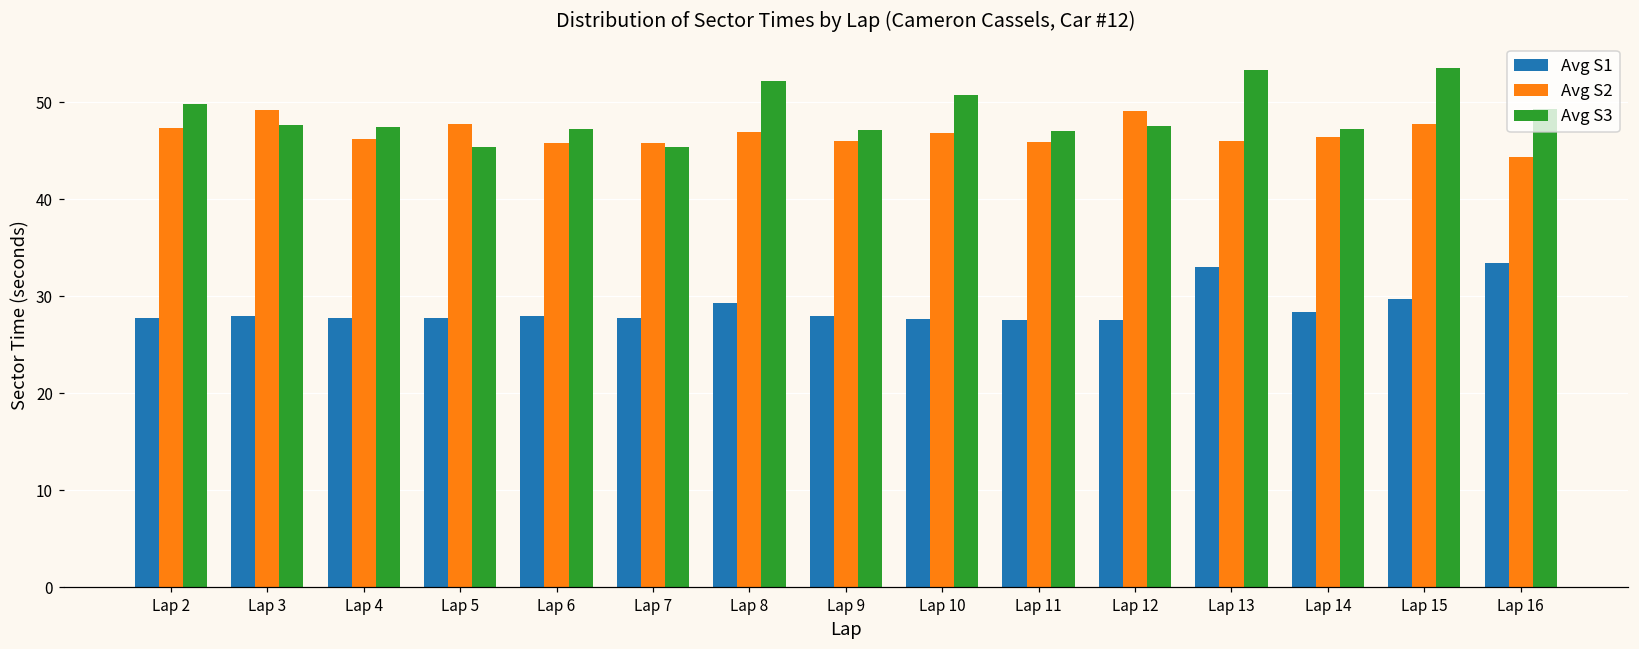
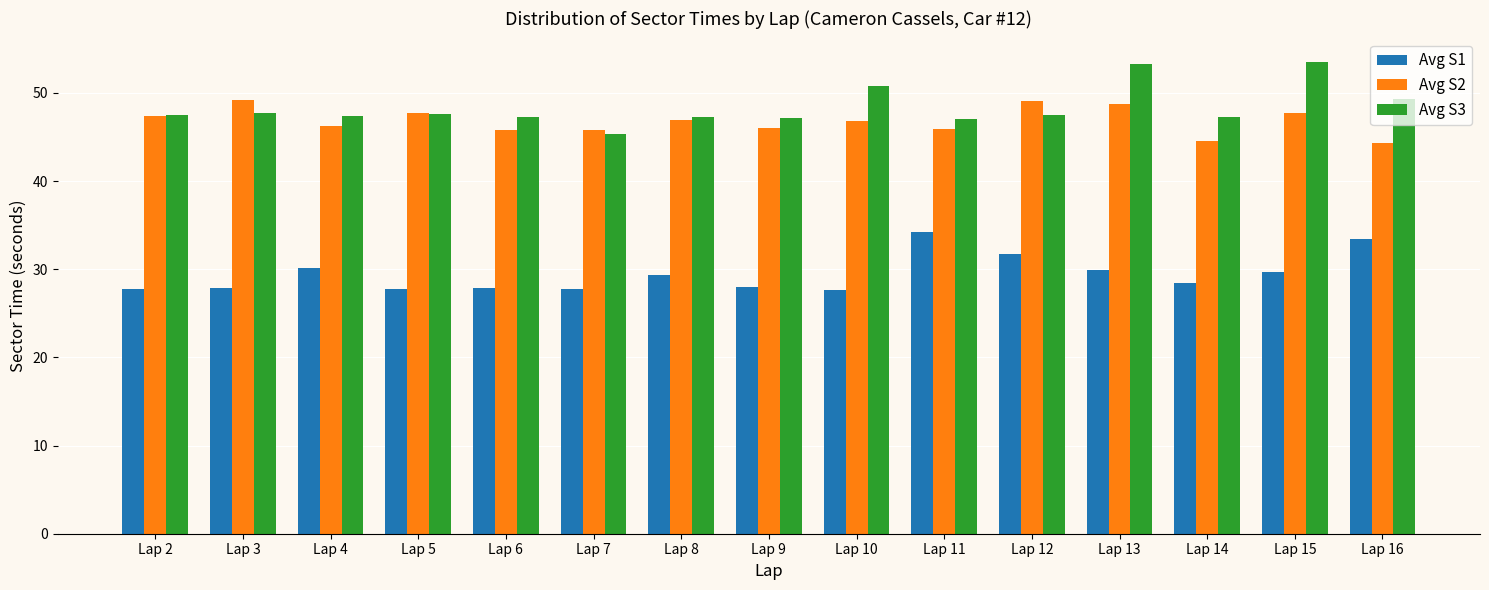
  {
    "Avg S1": {
      "Lap 2": 28,
      "Lap 3": 28,
-     "Lap 4": 28,
+     "Lap 4": 30,
      "Lap 5": 28,
      "Lap 6": 28,
      "Lap 7": 28,
      "Lap 8": 29,
      "Lap 9": 28,
      "Lap 10": 28,
-     "Lap 11": 28,
-     "Lap 12": 28,
-     "Lap 13": 33,
+     "Lap 11": 34,
+     "Lap 12": 32,
+     "Lap 13": 30,
      "Lap 14": 28,
      "Lap 15": 30,
      "Lap 16": 33
    },
    "Avg S2": {
      "Lap 2": 47,
      "Lap 3": 49,
      "Lap 4": 46,
      "Lap 5": 48,
      "Lap 6": 46,
      "Lap 7": 46,
      "Lap 8": 47,
      "Lap 9": 46,
      "Lap 10": 47,
      "Lap 11": 46,
      "Lap 12": 49,
-     "Lap 13": 46,
-     "Lap 14": 46,
+     "Lap 13": 49,
+     "Lap 14": 45,
      "Lap 15": 48,
      "Lap 16": 44
    },
    "Avg S3": {
-     "Lap 2": 50,
+     "Lap 2": 47,
      "Lap 3": 48,
      "Lap 4": 47,
-     "Lap 5": 45,
+     "Lap 5": 48,
      "Lap 6": 47,
      "Lap 7": 45,
-     "Lap 8": 52,
+     "Lap 8": 47,
      "Lap 9": 47,
      "Lap 10": 51,
      "Lap 11": 47,
      "Lap 12": 48,
      "Lap 13": 53,
      "Lap 14": 47,
      "Lap 15": 53
    }
  }
